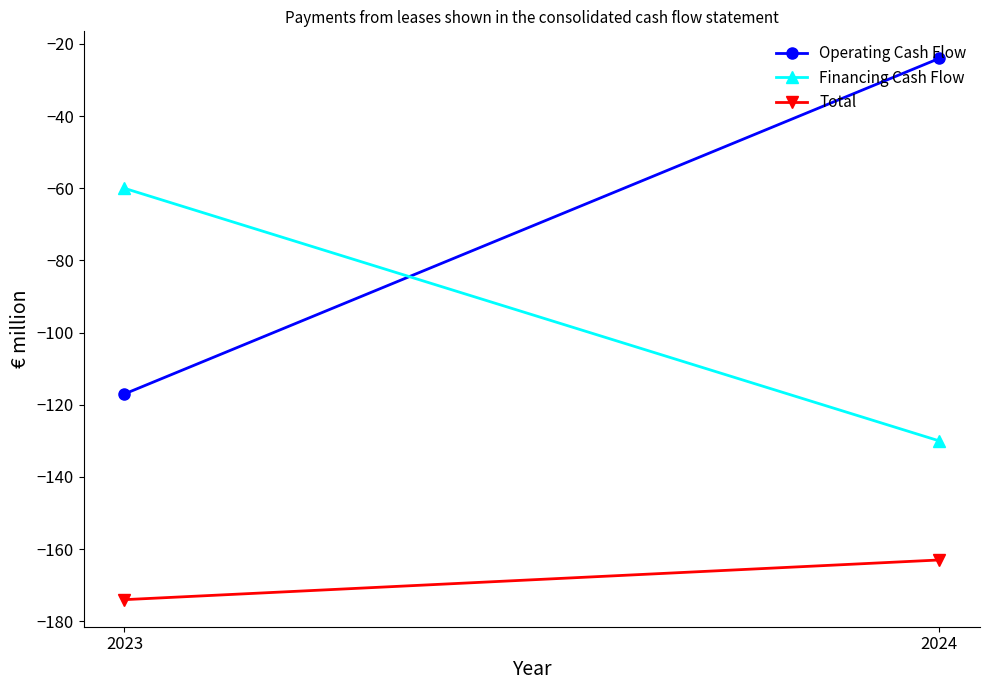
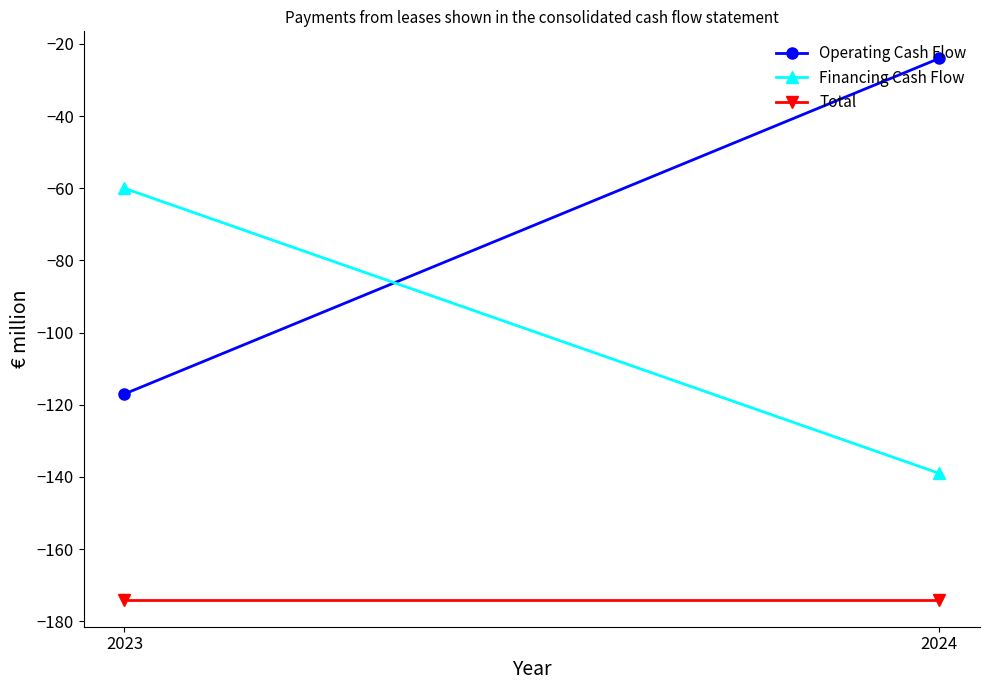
  {
    "Operating Cash Flow": {
      "2023": -117,
      "2024": -24
    },
    "Financing Cash Flow": {
      "2023": -60,
-     "2024": -130
+     "2024": -139
    },
    "Total": {
      "2023": -174,
-     "2024": -163
+     "2024": -174
    }
  }
